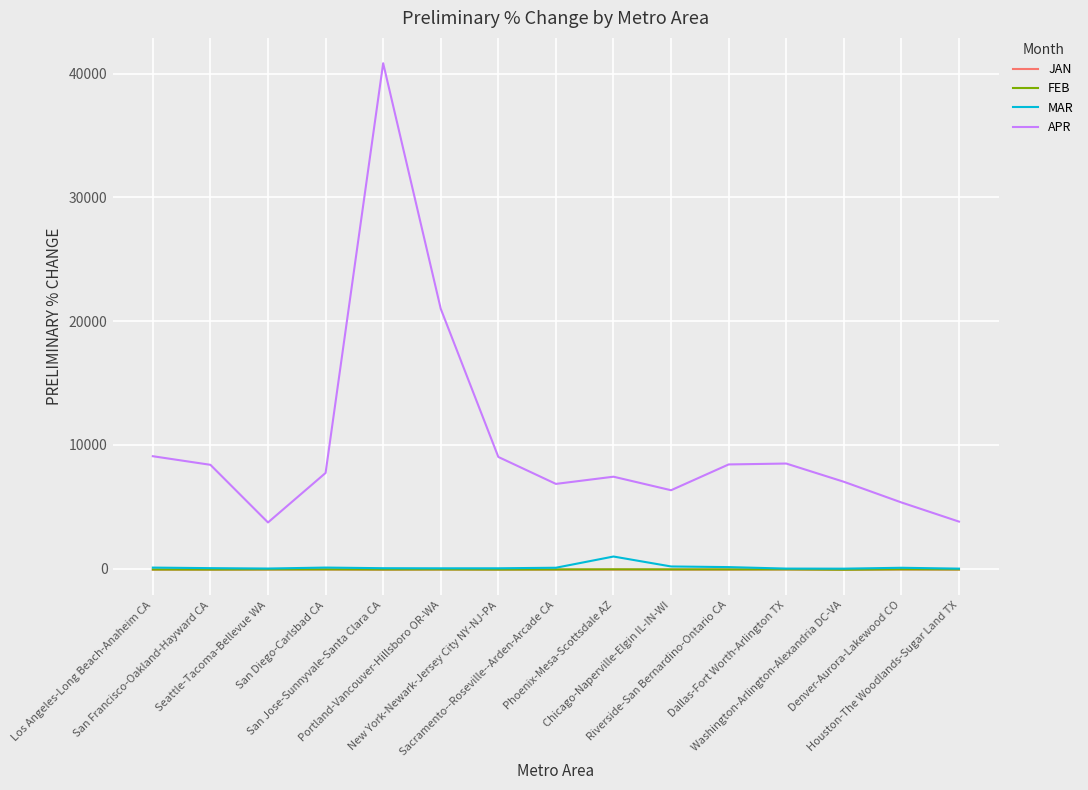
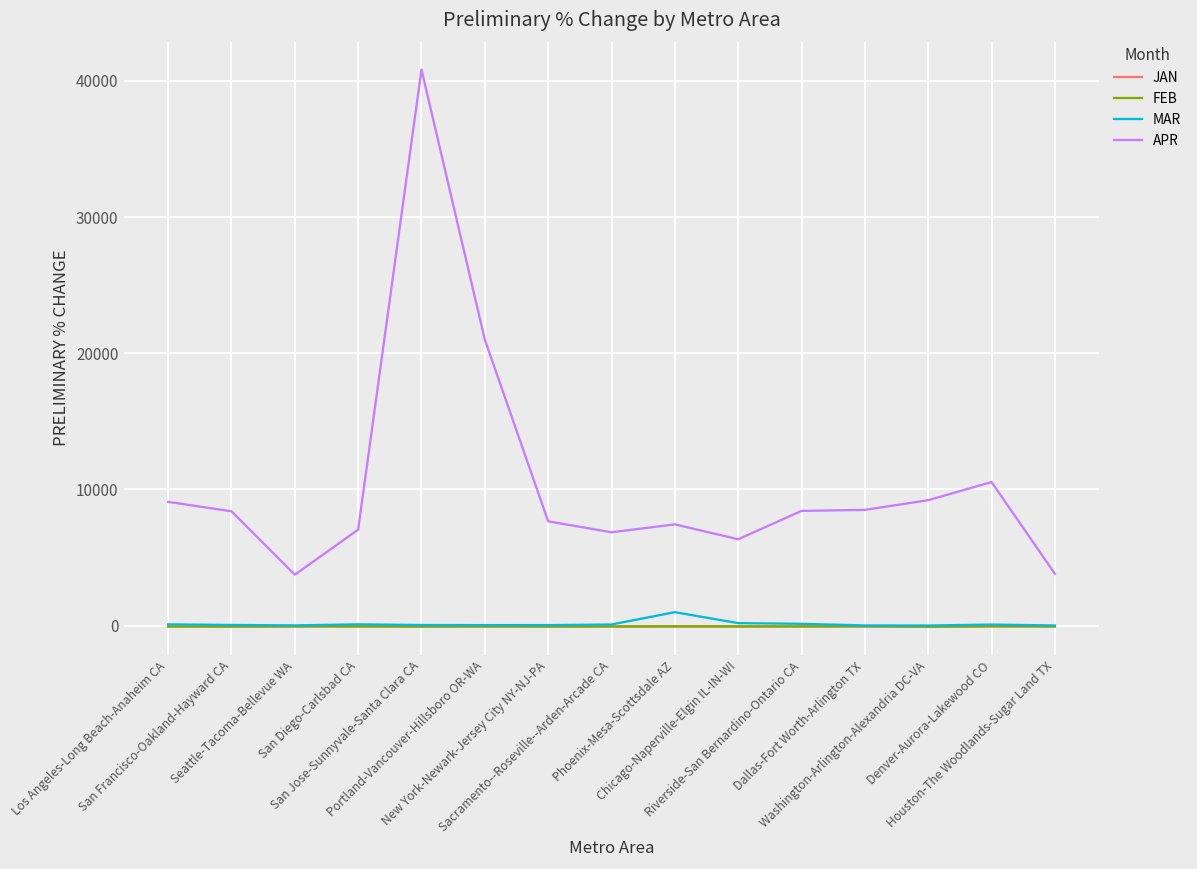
  {
    "MAR": {
      "Phoenix-Mesa-Scottsdale AZ": 1000,
      "Chicago-Naperville-Elgin IL-IN-WI": 200
    },
    "APR": {
      "Los Angeles-Long Beach-Anaheim CA": 9100,
      "San Francisco-Oakland-Hayward CA": 8400,
      "Seattle-Tacoma-Bellevue WA": 3700,
-     "San Diego-Carlsbad CA": 7700,
+     "San Diego-Carlsbad CA": 7000,
      "San Jose-Sunnyvale-Santa Clara CA": 40800,
      "Portland-Vancouver-Hillsboro OR-WA": 21000,
-     "New York-Newark-Jersey City NY-NJ-PA": 9000,
+     "New York-Newark-Jersey City NY-NJ-PA": 7700,
      "Sacramento--Roseville--Arden-Arcade CA": 6900,
      "Phoenix-Mesa-Scottsdale AZ": 7400,
      "Chicago-Naperville-Elgin IL-IN-WI": 6300,
      "Riverside-San Bernardino-Ontario CA": 8400,
      "Dallas-Fort Worth-Arlington TX": 8500,
-     "Washington-Arlington-Alexandria DC-VA": 7000,
-     "Denver-Aurora-Lakewood CO": 5400,
+     "Washington-Arlington-Alexandria DC-VA": 9200,
+     "Denver-Aurora-Lakewood CO": 10500,
      "Houston-The Woodlands-Sugar Land TX": 3800
    }
  }
